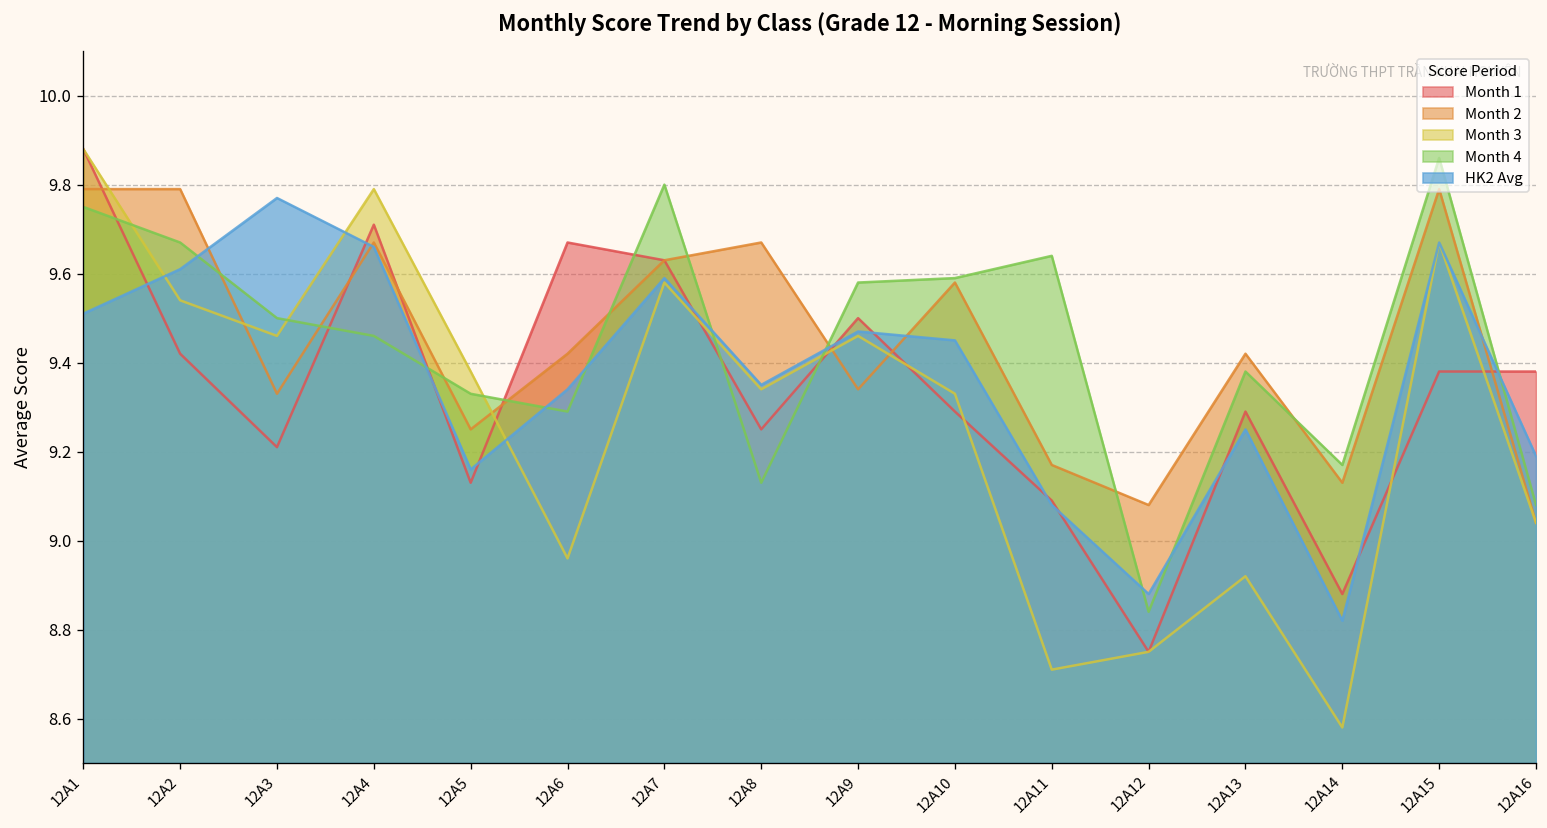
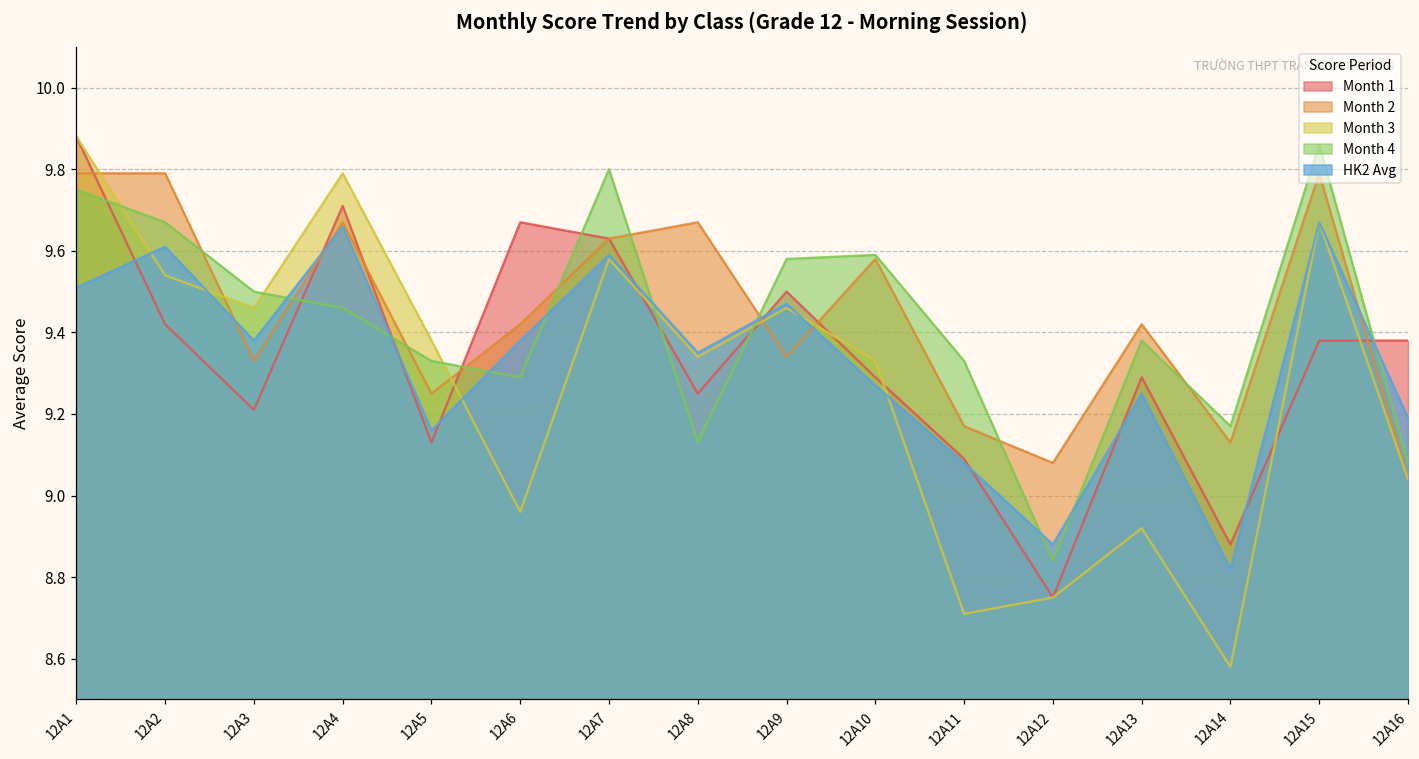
  {
    "Month 4": {
      "12A1": 9.75,
      "12A2": 9.67,
      "12A3": 9.50,
      "12A4": 9.46,
      "12A5": 9.33,
      "12A6": 9.29,
      "12A7": 9.80,
      "12A8": 9.13,
      "12A9": 9.58,
      "12A10": 9.59,
-     "12A11": 9.64,
+     "12A11": 9.33,
      "12A12": 8.84,
      "12A13": 9.38,
      "12A14": 9.17,
      "12A16": 9.08
    },
    "HK2 Avg": {
      "12A1": 9.51,
      "12A2": 9.61,
-     "12A3": 9.77,
+     "12A3": 9.38,
      "12A4": 9.66,
      "12A5": 9.16,
-     "12A6": 9.34,
+     "12A6": 9.38,
      "12A7": 9.59,
      "12A8": 9.35,
      "12A9": 9.47,
-     "12A10": 9.45,
+     "12A10": 9.27,
      "12A11": 9.08,
      "12A12": 8.88,
      "12A13": 9.25,
      "12A14": 8.82,
      "12A16": 9.19
    }
  }
